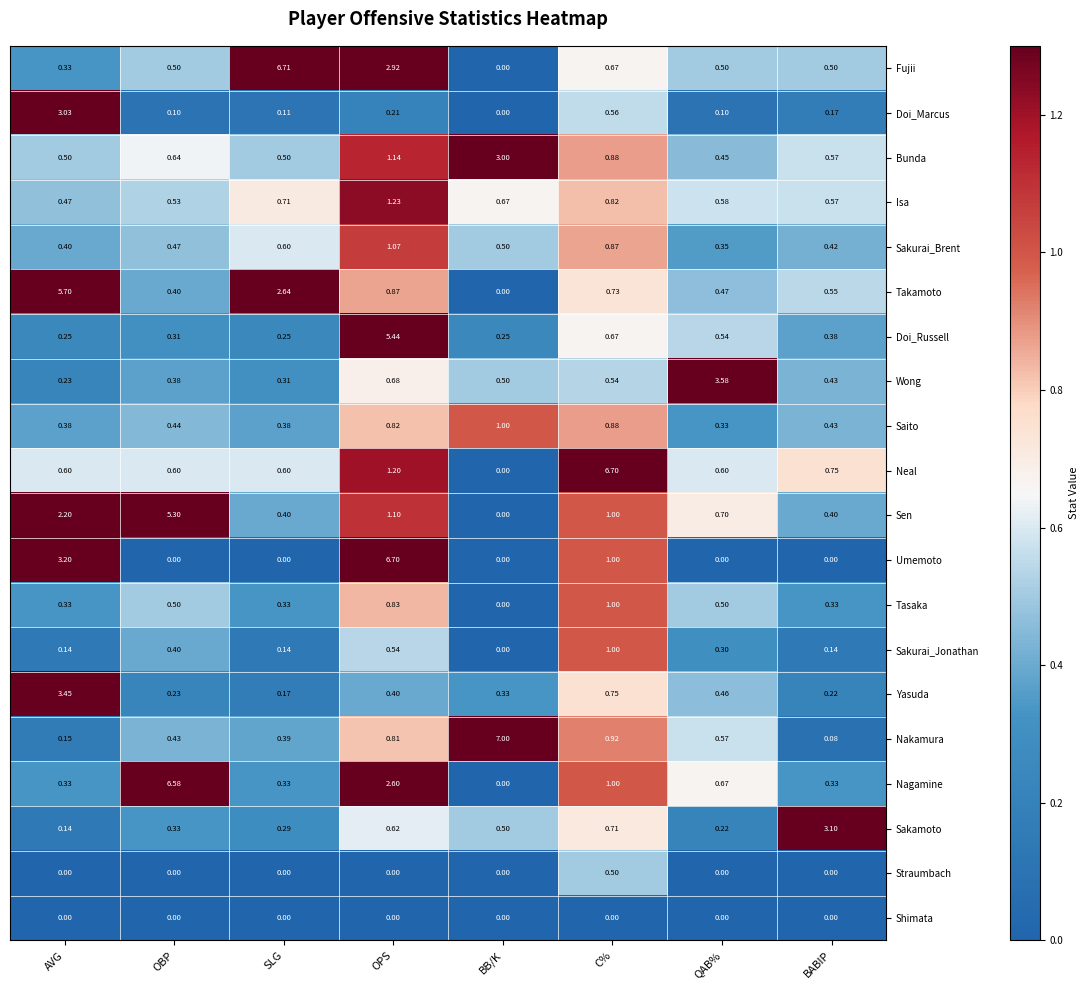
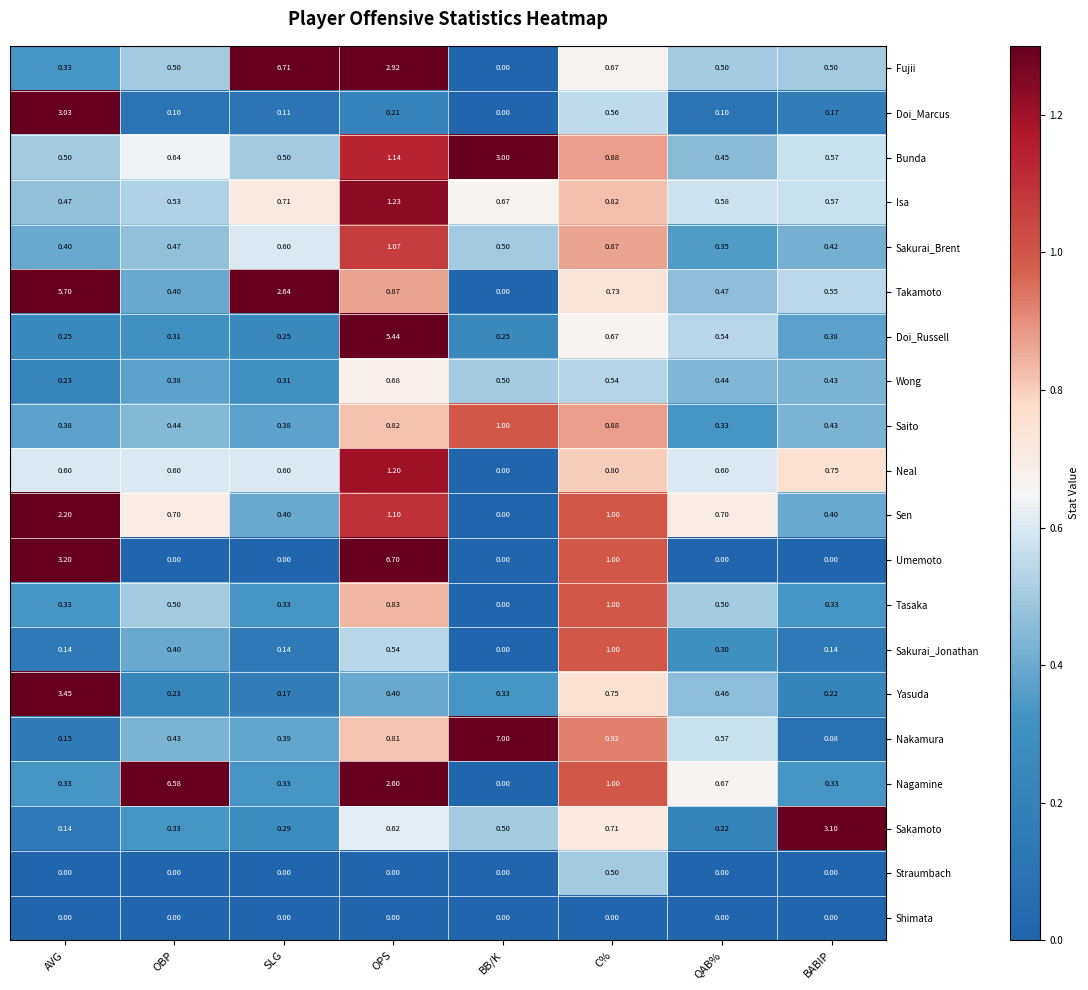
  {
    "Fujii": {
      "AVG": 0.33,
      "OBP": 0.50,
      "SLG": 6.71,
      "OPS": 2.92,
      "BB/K": 0.00,
      "C%": 0.67,
      "QAB%": 0.50,
      "BABIP": 0.50
    },
    "Doi_Marcus": {
      "AVG": 3.03,
      "OBP": 0.10,
      "SLG": 0.11,
      "OPS": 0.21,
      "BB/K": 0.00,
      "C%": 0.56,
      "QAB%": 0.10,
      "BABIP": 0.17
    },
    "Bunda": {
      "AVG": 0.50,
      "OBP": 0.64,
      "SLG": 0.50,
      "OPS": 1.14,
      "BB/K": 3.00,
      "C%": 0.88,
      "QAB%": 0.45,
      "BABIP": 0.57
    },
    "Isa": {
      "AVG": 0.47,
      "OBP": 0.53,
      "SLG": 0.71,
      "OPS": 1.23,
      "BB/K": 0.67,
      "C%": 0.82,
      "QAB%": 0.58,
      "BABIP": 0.57
    },
    "Sakurai_Brent": {
      "AVG": 0.40,
      "OBP": 0.47,
      "SLG": 0.60,
      "OPS": 1.07,
      "BB/K": 0.50,
      "C%": 0.87,
      "QAB%": 0.35,
      "BABIP": 0.42
    },
    "Takamoto": {
      "AVG": 5.70,
      "OBP": 0.40,
      "SLG": 2.64,
      "OPS": 0.87,
      "BB/K": 0.00,
      "C%": 0.73,
      "QAB%": 0.47,
      "BABIP": 0.55
    },
    "Doi_Russell": {
      "AVG": 0.25,
      "OBP": 0.31,
      "SLG": 0.25,
      "OPS": 5.44,
      "BB/K": 0.25,
      "C%": 0.67,
      "QAB%": 0.54,
      "BABIP": 0.38
    },
    "Wong": {
      "AVG": 0.23,
      "OBP": 0.38,
      "SLG": 0.31,
      "OPS": 0.68,
      "BB/K": 0.50,
      "C%": 0.54,
-     "QAB%": 3.58,
+     "QAB%": 0.44,
      "BABIP": 0.43
    },
    "Saito": {
      "AVG": 0.38,
      "OBP": 0.44,
      "SLG": 0.38,
      "OPS": 0.82,
      "BB/K": 1.00,
      "C%": 0.88,
      "QAB%": 0.33,
      "BABIP": 0.43
    },
    "Neal": {
      "AVG": 0.60,
      "OBP": 0.60,
      "SLG": 0.60,
      "OPS": 1.20,
      "BB/K": 0.00,
-     "C%": 6.70,
+     "C%": 0.80,
      "QAB%": 0.60,
      "BABIP": 0.75
    },
    "Sen": {
      "AVG": 2.20,
-     "OBP": 5.30,
+     "OBP": 0.70,
      "SLG": 0.40,
      "OPS": 1.10,
      "BB/K": 0.00,
      "C%": 1.00,
      "QAB%": 0.70,
      "BABIP": 0.40
    },
    "Umemoto": {
      "AVG": 3.20,
      "OBP": 0.00,
      "SLG": 0.00,
      "OPS": 6.70,
      "BB/K": 0.00,
      "C%": 1.00,
      "QAB%": 0.00,
      "BABIP": 0.00
    },
    "Tasaka": {
      "AVG": 0.33,
      "OBP": 0.50,
      "SLG": 0.33,
      "OPS": 0.83,
      "BB/K": 0.00,
      "C%": 1.00,
      "QAB%": 0.50,
      "BABIP": 0.33
    },
    "Sakurai_Jonathan": {
      "AVG": 0.14,
      "OBP": 0.40,
      "SLG": 0.14,
      "OPS": 0.54,
      "BB/K": 0.00,
      "C%": 1.00,
      "QAB%": 0.30,
      "BABIP": 0.14
    },
    "Yasuda": {
      "AVG": 3.45,
      "OBP": 0.23,
      "SLG": 0.17,
      "OPS": 0.40,
      "BB/K": 0.33,
      "C%": 0.75,
      "QAB%": 0.46,
      "BABIP": 0.22
    },
    "Nakamura": {
      "AVG": 0.15,
      "OBP": 0.43,
      "SLG": 0.39,
      "OPS": 0.81,
      "BB/K": 7.00,
      "C%": 0.92,
      "QAB%": 0.57,
      "BABIP": 0.08
    },
    "Nagamine": {
      "AVG": 0.33,
      "OBP": 6.58,
      "SLG": 0.33,
      "OPS": 2.60,
      "BB/K": 0.00,
      "C%": 1.00,
      "QAB%": 0.67,
      "BABIP": 0.33
    },
    "Sakamoto": {
      "AVG": 0.14,
      "OBP": 0.33,
      "SLG": 0.29,
      "OPS": 0.62,
      "BB/K": 0.50,
      "C%": 0.71,
      "QAB%": 0.22,
      "BABIP": 3.10
    },
    "Straumbach": {
      "AVG": 0.00,
      "OBP": 0.00,
      "SLG": 0.00,
      "OPS": 0.00,
      "BB/K": 0.00,
      "C%": 0.50,
      "QAB%": 0.00,
      "BABIP": 0.00
    },
    "Shimata": {
      "AVG": 0.00,
      "OBP": 0.00,
      "SLG": 0.00,
      "OPS": 0.00,
      "BB/K": 0.00,
      "C%": 0.00,
      "QAB%": 0.00,
      "BABIP": 0.00
    }
  }
